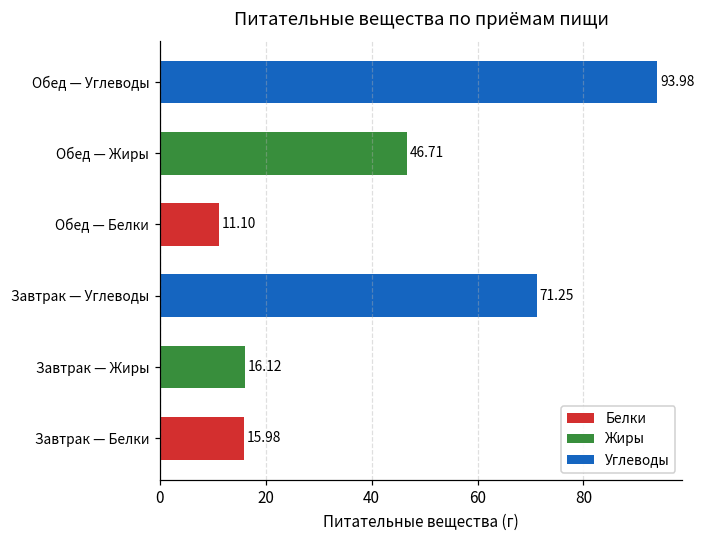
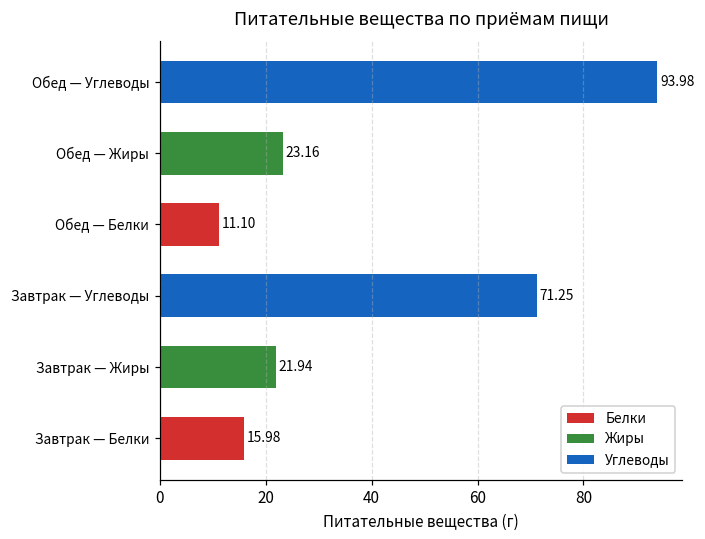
  {
    "Обед — Углеводы": 93.98,
-   "Обед — Жиры": 46.71,
+   "Обед — Жиры": 23.16,
    "Обед — Белки": 11.10,
    "Завтрак — Углеводы": 71.25,
-   "Завтрак — Жиры": 16.12,
+   "Завтрак — Жиры": 21.94,
    "Завтрак — Белки": 15.98
  }
